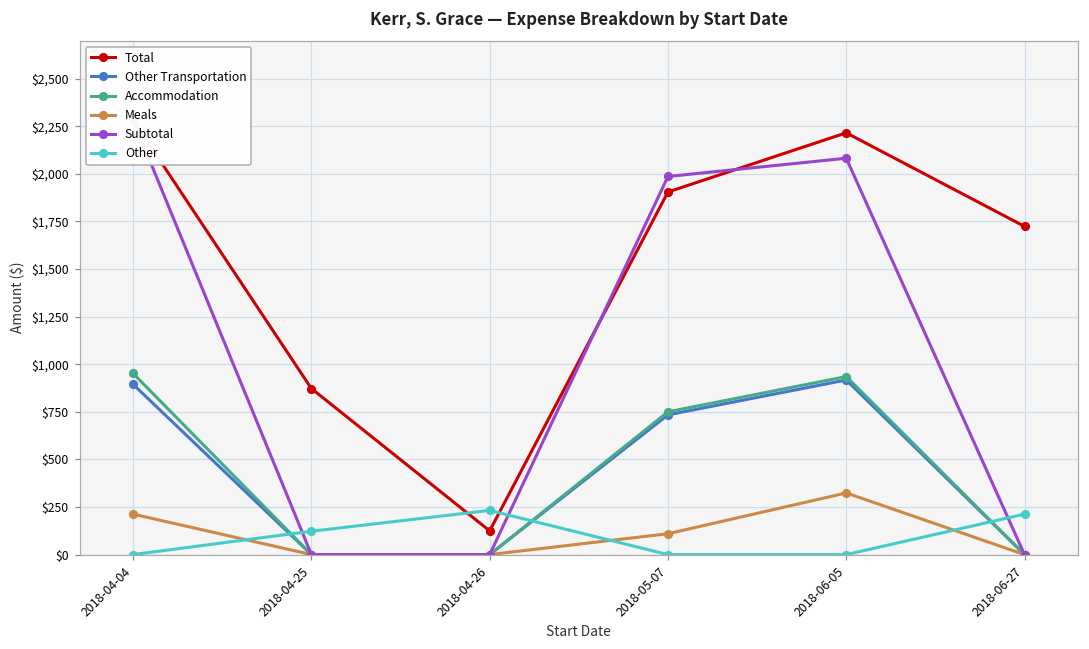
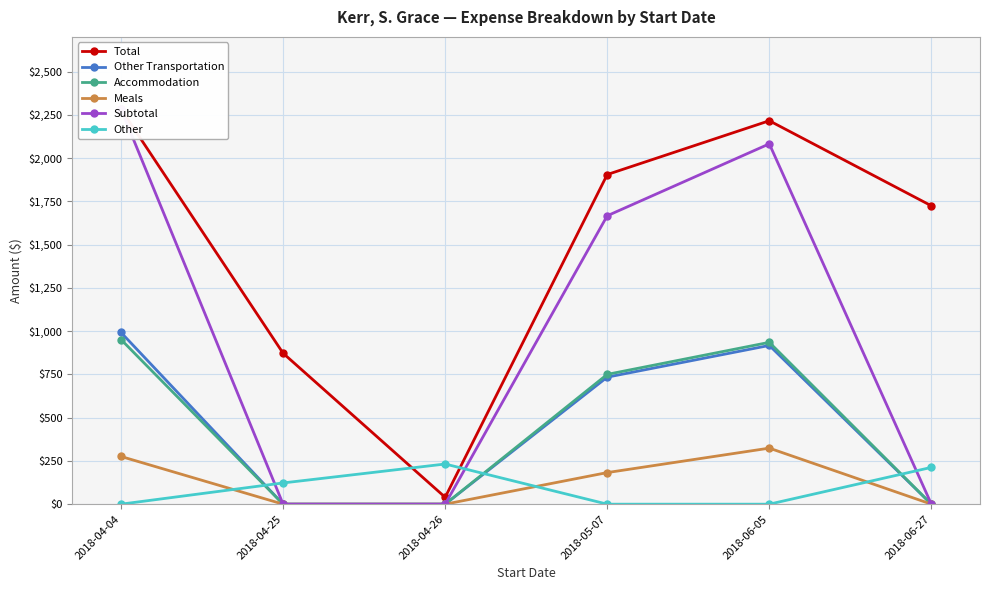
  {
    "Total": {
      "2018-04-25": "$870",
-     "2018-04-26": "$120",
+     "2018-04-26": "$40",
      "2018-05-07": "$1,900",
      "2018-06-05": "$2,220",
      "2018-06-27": "$1,720"
    },
    "Other Transportation": {
-     "2018-04-04": "$890",
+     "2018-04-04": "$990",
      "2018-05-07": "$730",
      "2018-06-05": "$920"
    },
    "Accommodation": {
      "2018-04-04": "$950",
      "2018-05-07": "$750",
      "2018-06-05": "$940"
    },
    "Meals": {
-     "2018-04-04": "$210",
-     "2018-05-07": "$110",
+     "2018-04-04": "$280",
+     "2018-05-07": "$180",
      "2018-06-05": "$320"
    },
    "Subtotal": {
-     "2018-05-07": "$1,990",
+     "2018-05-07": "$1,670",
      "2018-06-05": "$2,080"
    },
    "Other": {
      "2018-04-04": "$0",
      "2018-04-25": "$120",
      "2018-04-26": "$230",
      "2018-05-07": "$0",
      "2018-06-05": "$0",
      "2018-06-27": "$210"
    }
  }
